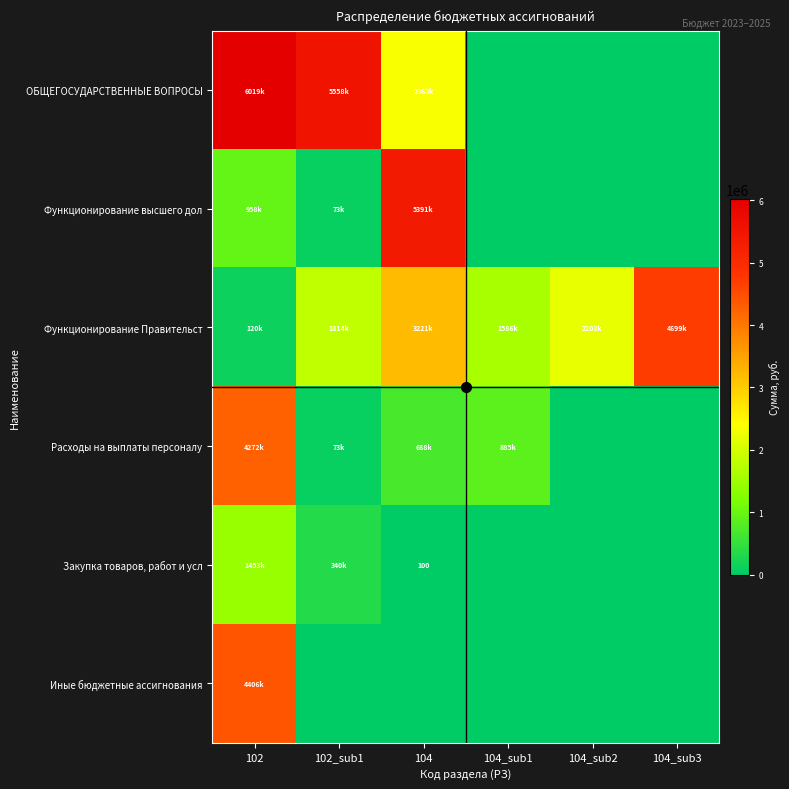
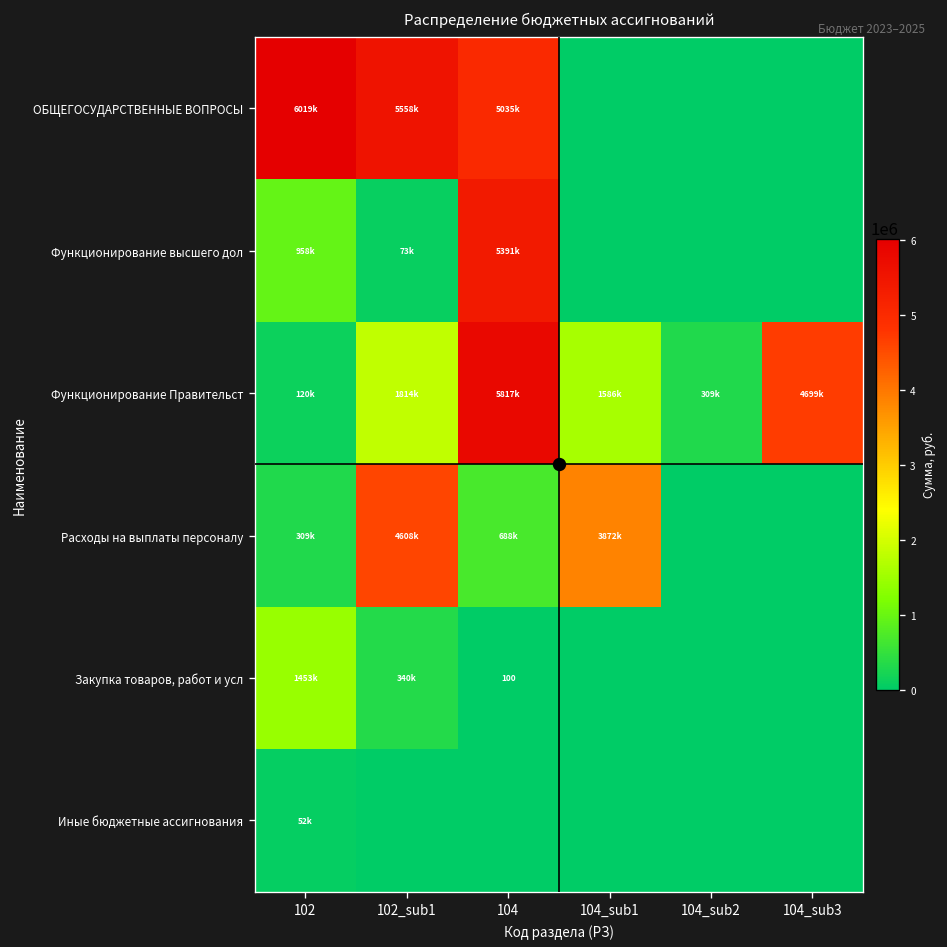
  {
    "ОБЩЕГОСУДАРСТВЕННЫЕ ВОПРОСЫ": {
      "102": "6019k",
      "102_sub1": "5558k",
-     "104": "2363k"
+     "104": "5035k"
    },
    "Функционирование высшего дол": {
      "102": "958k",
      "102_sub1": "73k",
      "104": "5391k"
    },
    "Функционирование Правительст": {
      "102": "120k",
      "102_sub1": "1814k",
-     "104": "3221k",
+     "104": "5817k",
      "104_sub1": "1586k",
-     "104_sub2": "2203k",
+     "104_sub2": "309k",
      "104_sub3": "4699k"
    },
    "Расходы на выплаты персоналу": {
-     "102": "4272k",
-     "102_sub1": "73k",
+     "102": "309k",
+     "102_sub1": "4608k",
      "104": "688k",
-     "104_sub1": "885k"
+     "104_sub1": "3872k"
    },
    "Закупка товаров, работ и усл": {
      "102": "1453k",
      "102_sub1": "340k",
      "104": "100"
    },
    "Иные бюджетные ассигнования": {
-     "102": "4406k"
+     "102": "52k"
    }
  }
